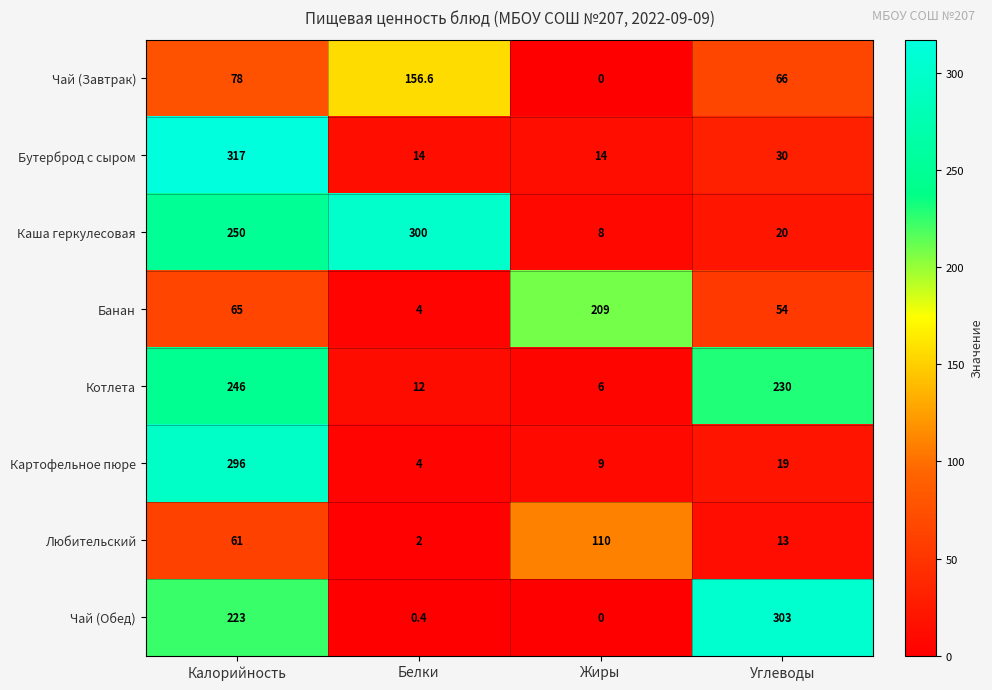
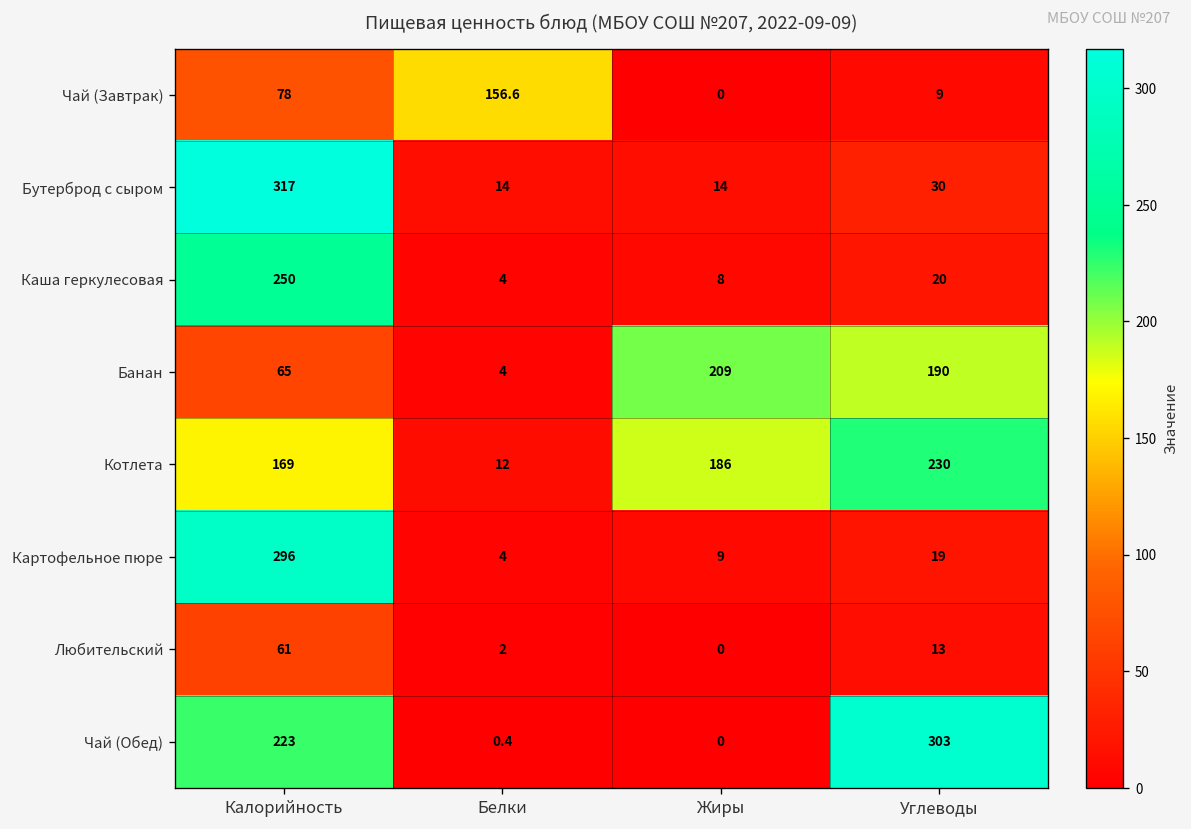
  {
    "Чай (Завтрак)": {
      "Калорийность": 78,
      "Белки": 156.6,
      "Жиры": 0,
-     "Углеводы": 66
+     "Углеводы": 9
    },
    "Бутерброд с сыром": {
      "Калорийность": 317,
      "Белки": 14,
      "Жиры": 14,
      "Углеводы": 30
    },
    "Каша геркулесовая": {
      "Калорийность": 250,
-     "Белки": 300,
+     "Белки": 4,
      "Жиры": 8,
      "Углеводы": 20
    },
    "Банан": {
      "Калорийность": 65,
      "Белки": 4,
      "Жиры": 209,
-     "Углеводы": 54
+     "Углеводы": 190
    },
    "Котлета": {
-     "Калорийность": 246,
+     "Калорийность": 169,
      "Белки": 12,
-     "Жиры": 6,
+     "Жиры": 186,
      "Углеводы": 230
    },
    "Картофельное пюре": {
      "Калорийность": 296,
      "Белки": 4,
      "Жиры": 9,
      "Углеводы": 19
    },
    "Любительский": {
      "Калорийность": 61,
      "Белки": 2,
-     "Жиры": 110,
+     "Жиры": 0,
      "Углеводы": 13
    },
    "Чай (Обед)": {
      "Калорийность": 223,
      "Белки": 0.4,
      "Жиры": 0,
      "Углеводы": 303
    }
  }
